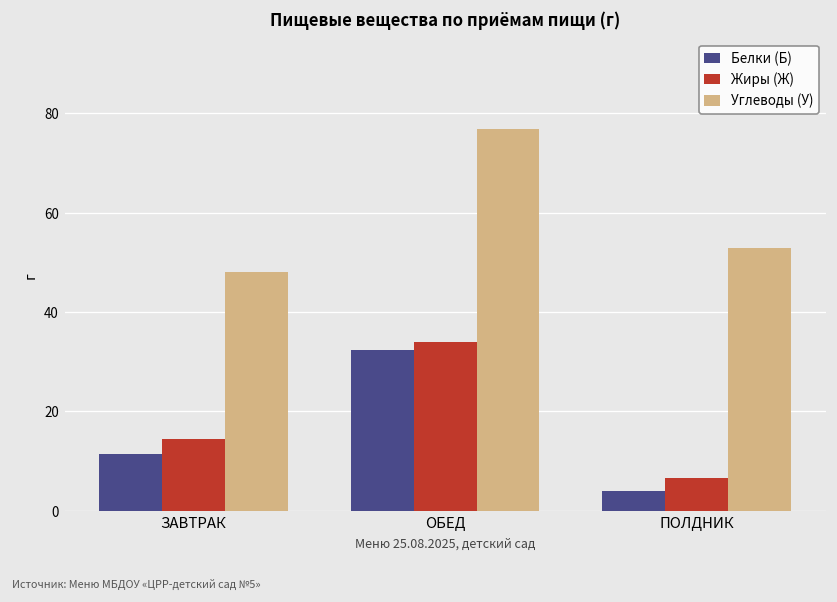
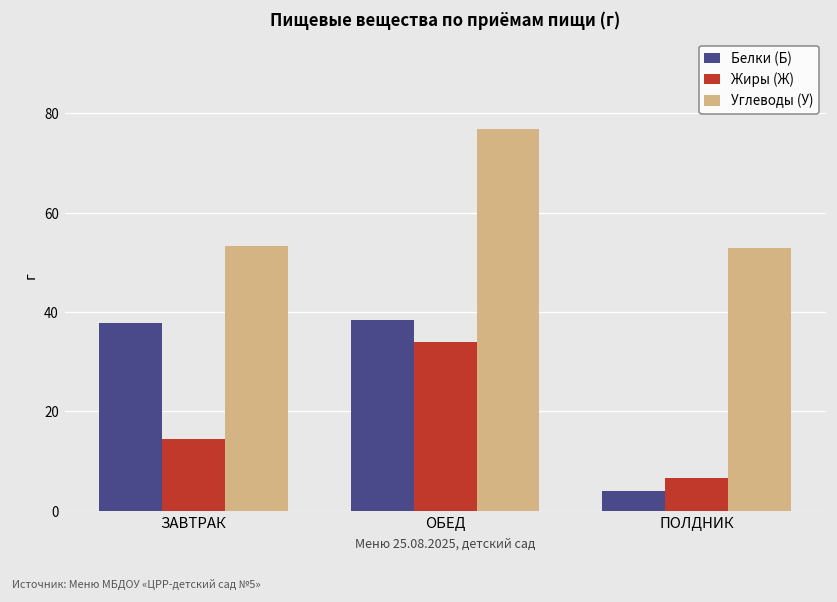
  {
    "Белки (Б)": {
-     "ЗАВТРАК": 11,
-     "ОБЕД": 32,
+     "ЗАВТРАК": 38,
+     "ОБЕД": 39,
      "ПОЛДНИК": 4
    },
    "Жиры (Ж)": {
      "ЗАВТРАК": 14,
      "ОБЕД": 34,
      "ПОЛДНИК": 7
    },
    "Углеводы (У)": {
-     "ЗАВТРАК": 48,
+     "ЗАВТРАК": 53,
      "ОБЕД": 77,
      "ПОЛДНИК": 53
    }
  }
